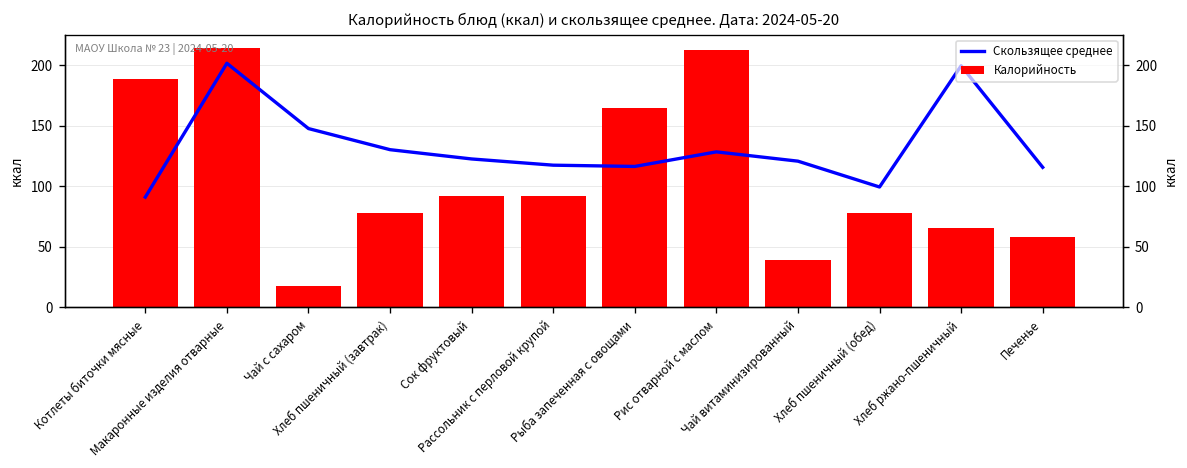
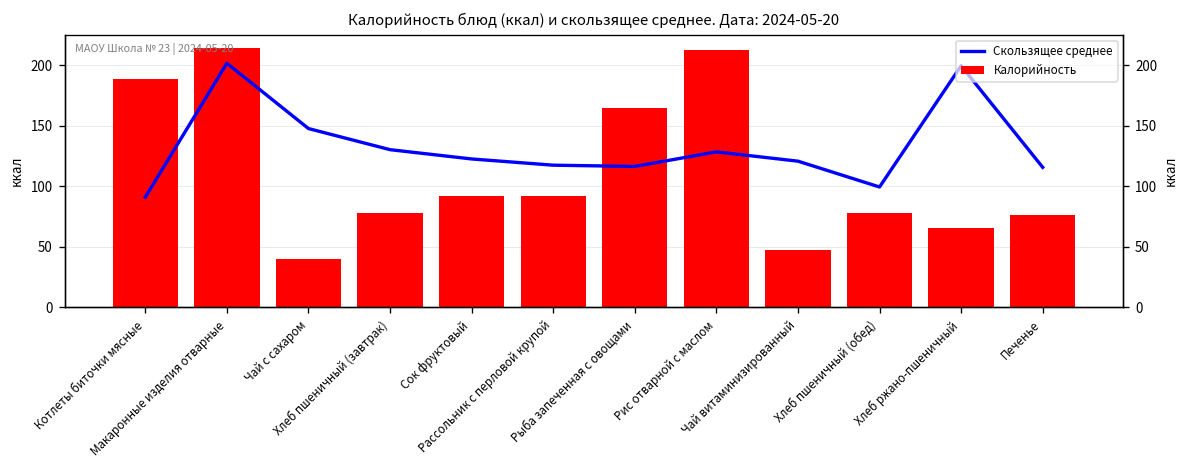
  {
    "Скользящее среднее": {
      "Котлеты биточки мясные": 91,
      "Макаронные изделия отварные": 202,
      "Чай с сахаром": 148,
      "Хлеб пшеничный (завтрак)": 130,
      "Сок фруктовый": 123,
      "Рассольник с перловой крупой": 118,
      "Рыба запеченная с овощами": 116,
      "Рис отварной с маслом": 129,
      "Чай витаминизированный": 121,
      "Хлеб пшеничный (обед)": 100,
      "Печенье": 116
    },
    "Калорийность": {
      "Котлеты биточки мясные": 189,
-     "Чай с сахаром": 18,
+     "Чай с сахаром": 40,
      "Хлеб пшеничный (завтрак)": 78,
      "Сок фруктовый": 92,
      "Рассольник с перловой крупой": 92,
      "Рыба запеченная с овощами": 165,
      "Рис отварной с маслом": 213,
-     "Чай витаминизированный": 39,
+     "Чай витаминизированный": 47,
      "Хлеб пшеничный (обед)": 78,
      "Хлеб ржано-пшеничный": 66,
-     "Печенье": 59
+     "Печенье": 77
    }
  }
